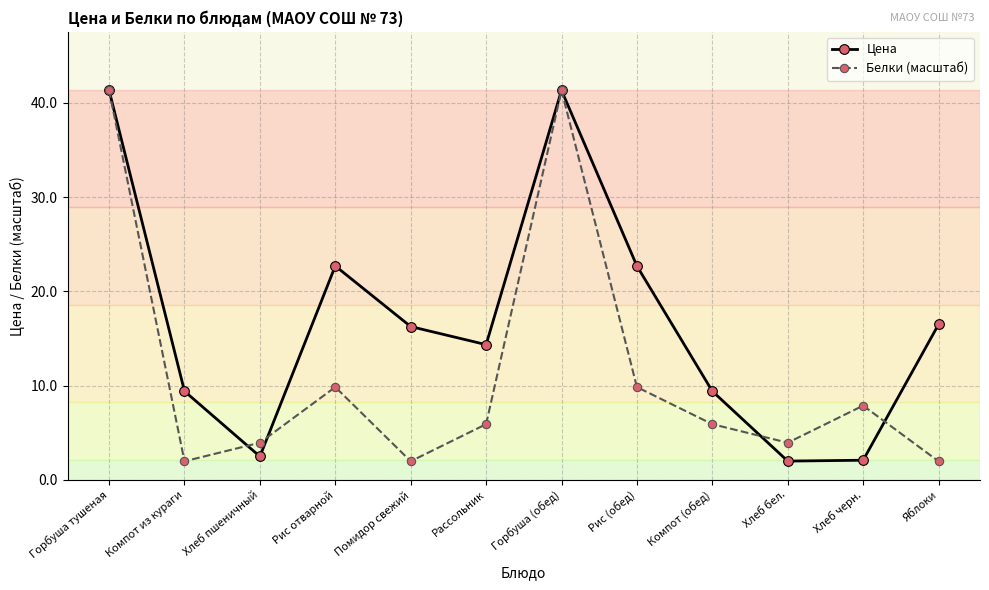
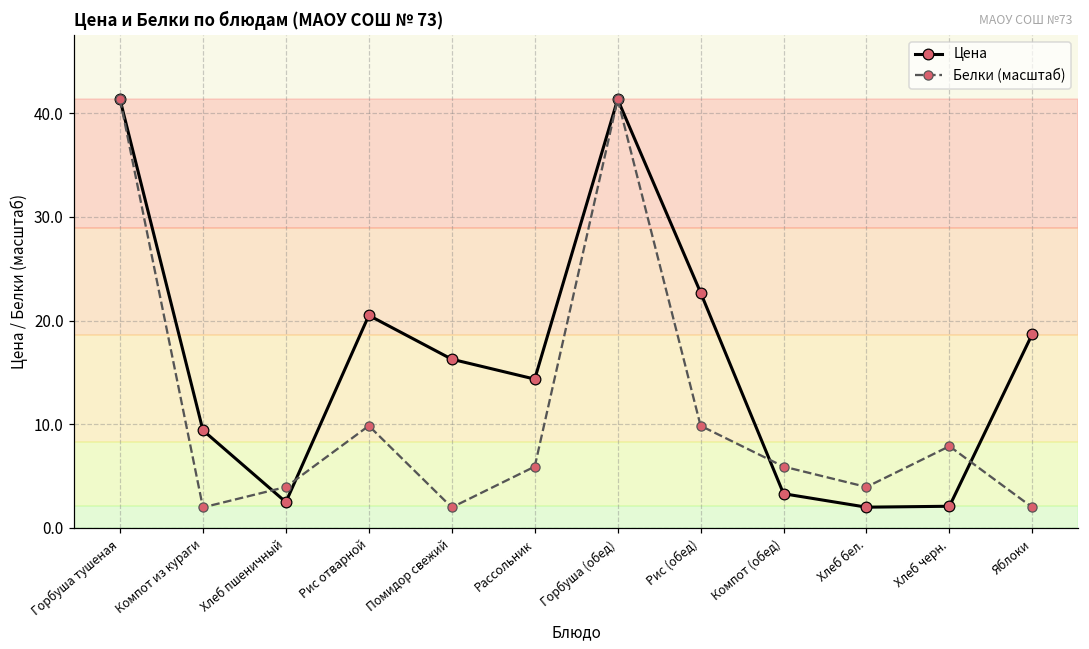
  {
    "Цена": {
      "Компот из кураги": 9,
      "Хлеб пшеничный": 2,
-     "Рис отварной": 23,
+     "Рис отварной": 21,
      "Помидор свежий": 16,
      "Рассольник": 14,
      "Рис (обед)": 23,
-     "Компот (обед)": 9,
+     "Компот (обед)": 3,
      "Хлеб бел.": 2,
      "Хлеб черн.": 2,
-     "Яблоки": 16
+     "Яблоки": 19
    },
    "Белки (масштаб)": {
      "Компот из кураги": 2,
      "Хлеб пшеничный": 4,
      "Рис отварной": 10,
      "Помидор свежий": 2,
      "Рассольник": 6,
      "Рис (обед)": 10,
      "Компот (обед)": 6,
      "Хлеб бел.": 4,
      "Хлеб черн.": 8,
      "Яблоки": 2
    }
  }
